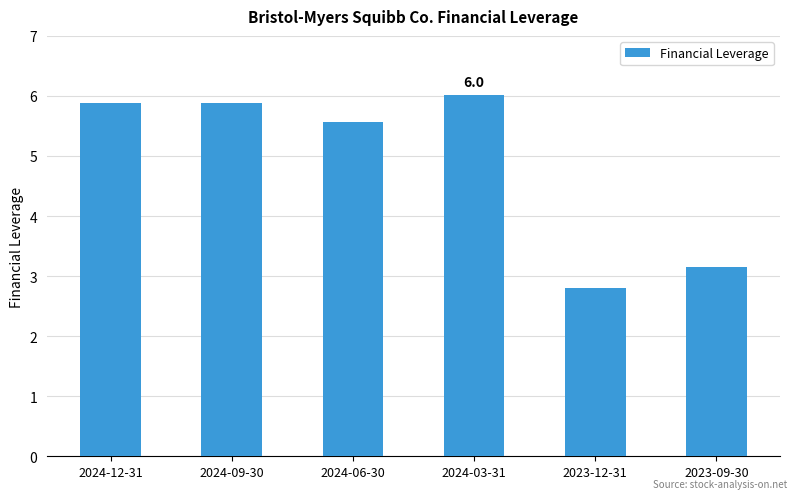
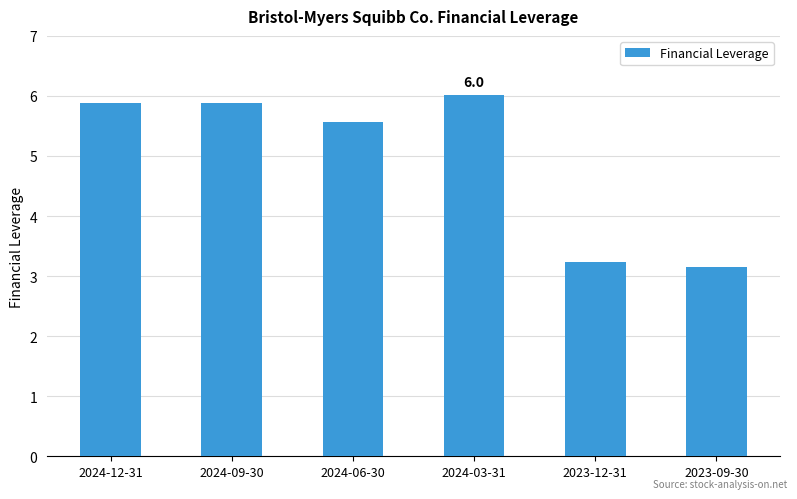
  {
    "2024-12-31": 5.9,
    "2024-09-30": 5.9,
    "2024-06-30": 5.6,
-   "2023-12-31": 2.8,
+   "2023-12-31": 3.2,
    "2023-09-30": 3.2
  }
